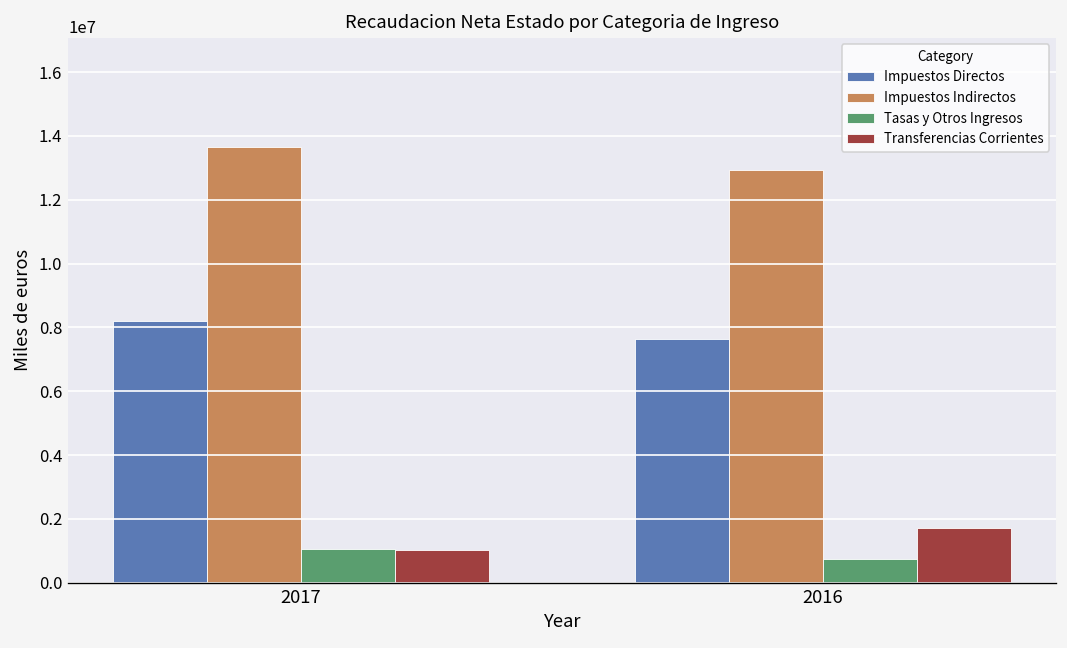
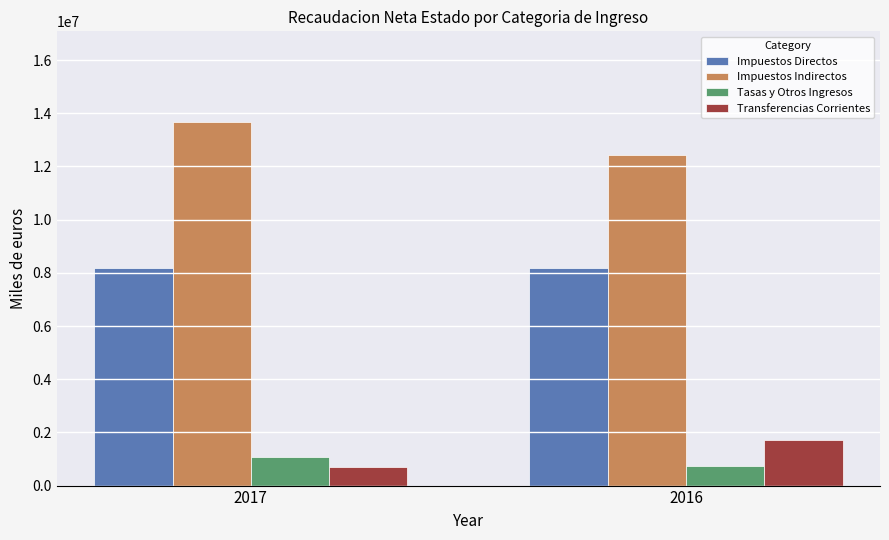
  {
    "Impuestos Directos": {
      "2017": 8200000,
-     "2016": 7600000
+     "2016": 8200000
    },
    "Impuestos Indirectos": {
      "2017": 13700000,
-     "2016": 12900000
+     "2016": 12400000
    },
    "Tasas y Otros Ingresos": {
      "2017": 1100000,
      "2016": 700000
    },
    "Transferencias Corrientes": {
-     "2017": 1000000,
+     "2017": 700000,
      "2016": 1700000
    }
  }
